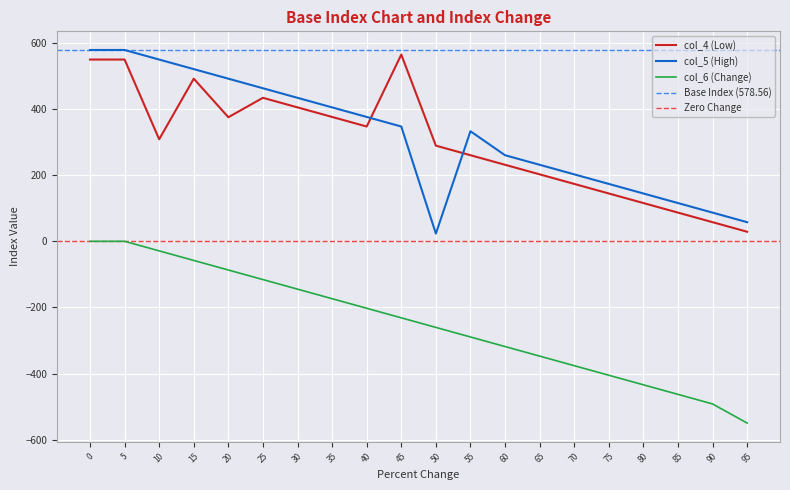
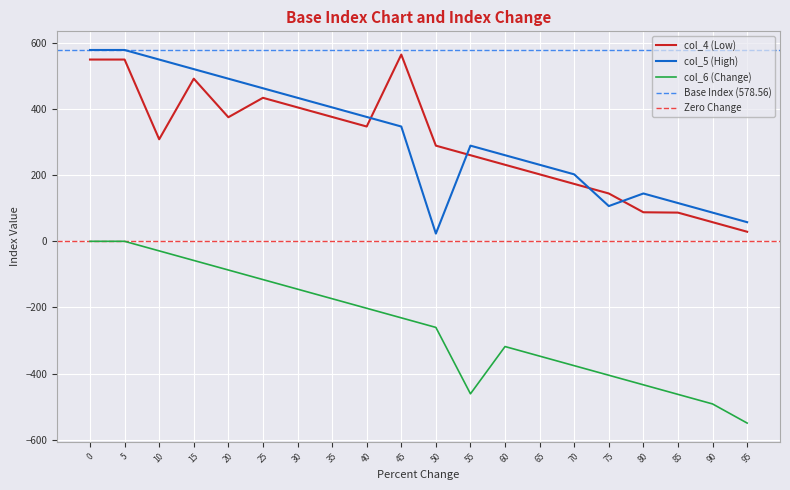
  {
    "col_4 (Low)": {
      "0": 550,
      "5": 550,
      "10": 310,
      "15": 490,
      "20": 380,
      "25": 430,
      "30": 400,
      "35": 380,
      "40": 350,
      "45": 560,
      "50": 290,
      "55": 260,
      "60": 230,
      "65": 200,
      "70": 170,
      "75": 140,
-     "80": 120,
+     "80": 90,
      "85": 90,
      "90": 60,
      "95": 30
    },
    "col_5 (High)": {
      "0": 580,
      "5": 580,
      "10": 550,
      "15": 520,
      "20": 490,
      "25": 460,
      "30": 430,
      "35": 400,
      "40": 380,
      "45": 350,
      "50": 20,
-     "55": 330,
+     "55": 290,
      "60": 260,
      "65": 230,
      "70": 200,
-     "75": 170,
+     "75": 110,
      "80": 140,
      "85": 120,
      "90": 90,
      "95": 60
    },
    "col_6 (Change)": {
      "0": 0,
      "5": 0,
      "10": -30,
      "15": -60,
      "20": -90,
      "25": -120,
      "30": -140,
      "35": -170,
      "40": -200,
      "45": -230,
      "50": -260,
-     "55": -290,
+     "55": -460,
      "60": -320,
      "65": -350,
      "70": -380,
      "75": -400,
      "80": -430,
      "85": -460,
      "90": -490,
      "95": -550
    }
  }
